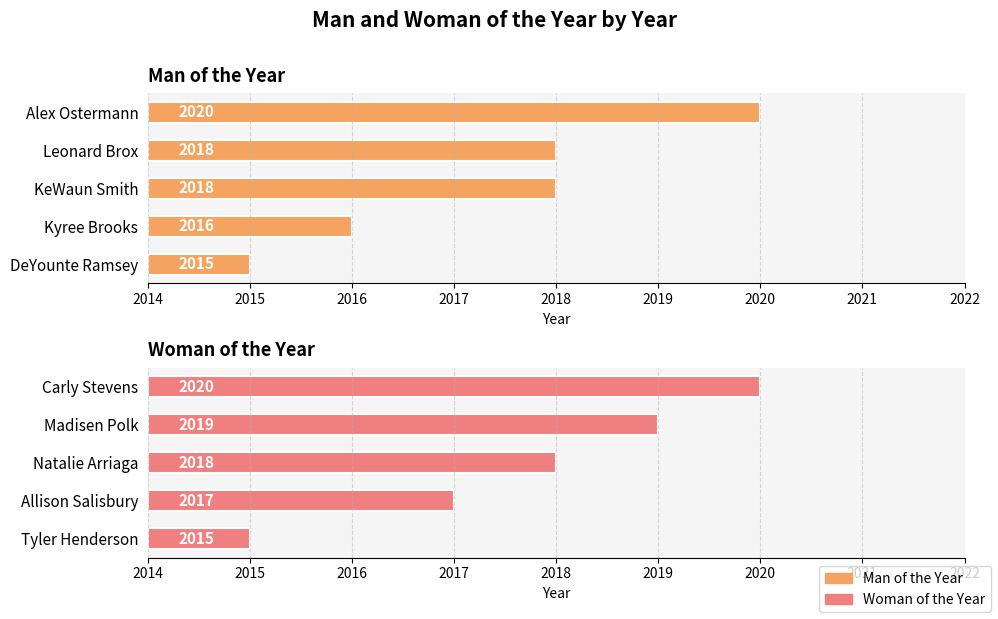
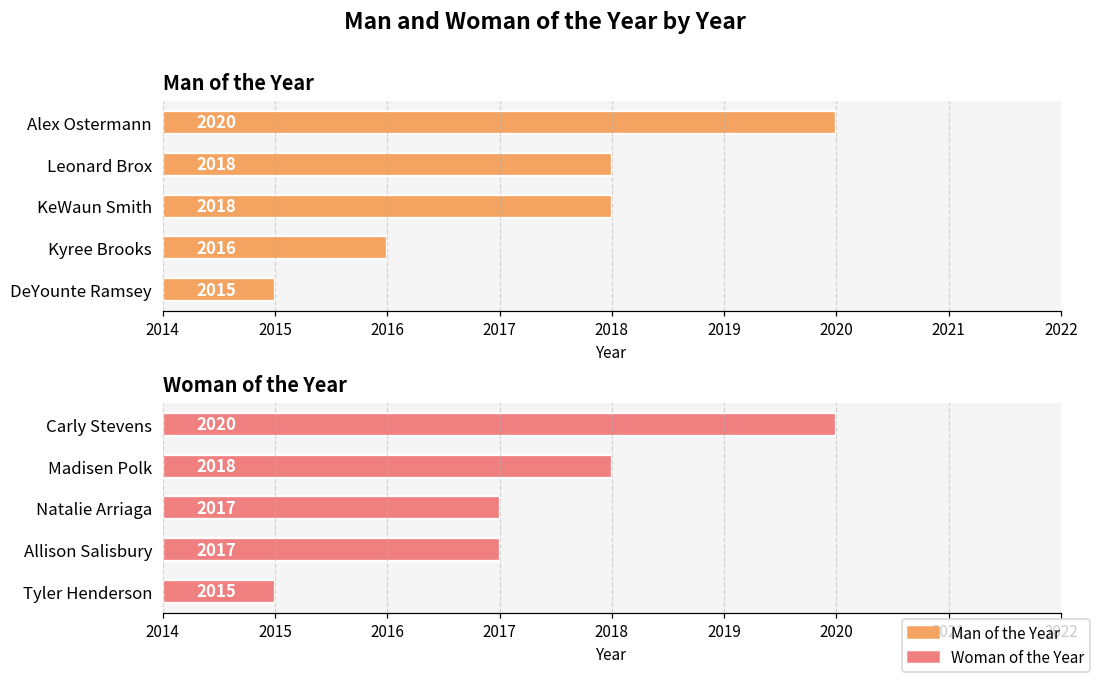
  {
    "Woman of the Year": {
-     "Madisen Polk": 2019,
-     "Natalie Arriaga": 2018
+     "Madisen Polk": 2018,
+     "Natalie Arriaga": 2017
    }
  }
